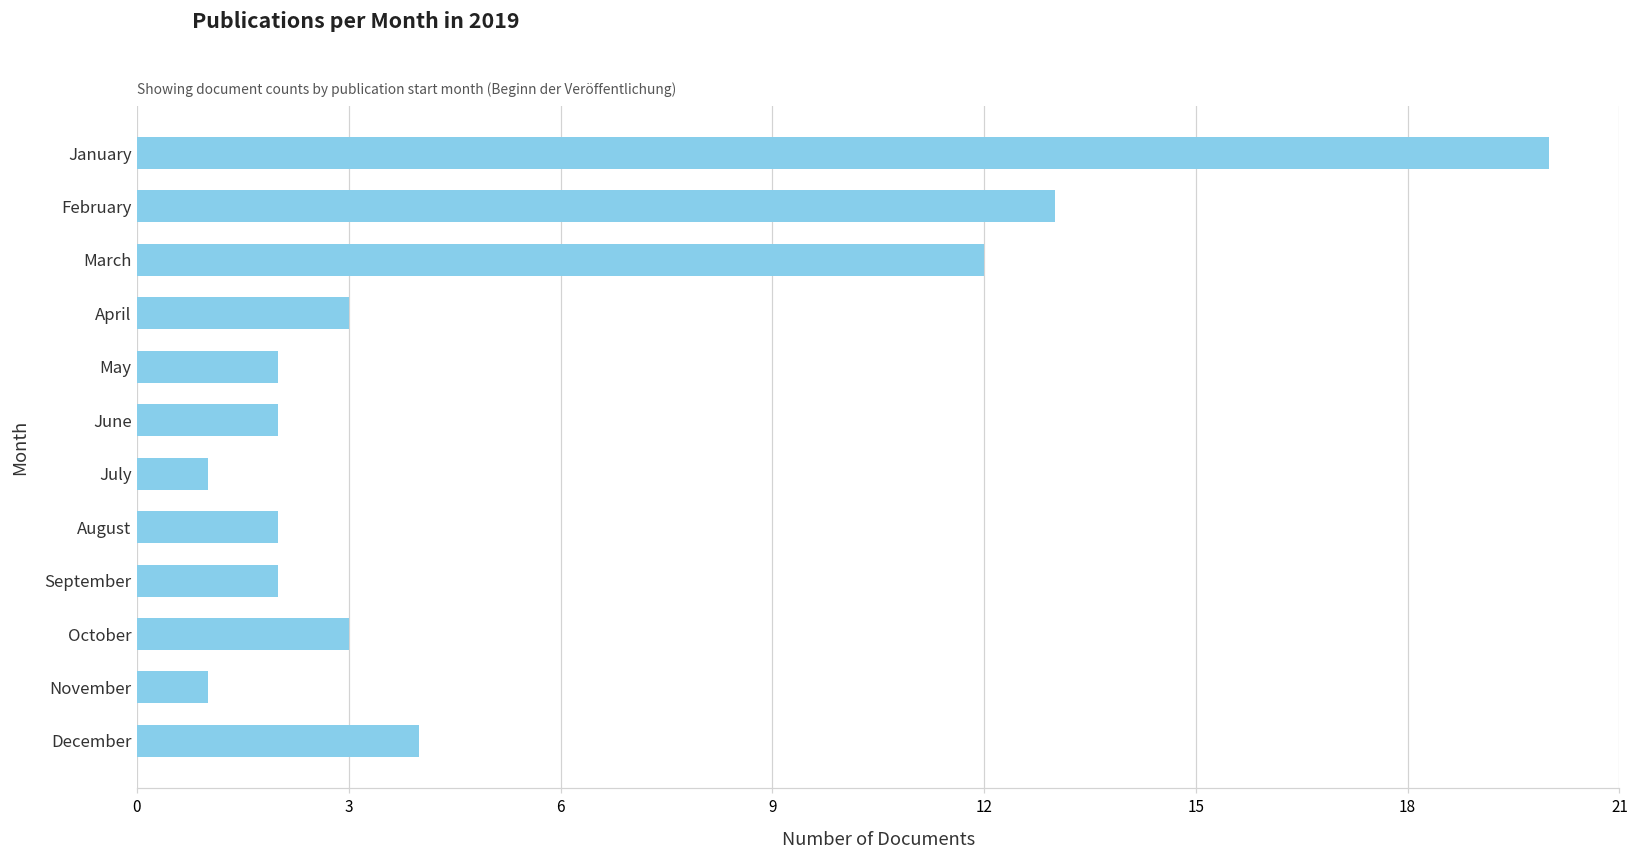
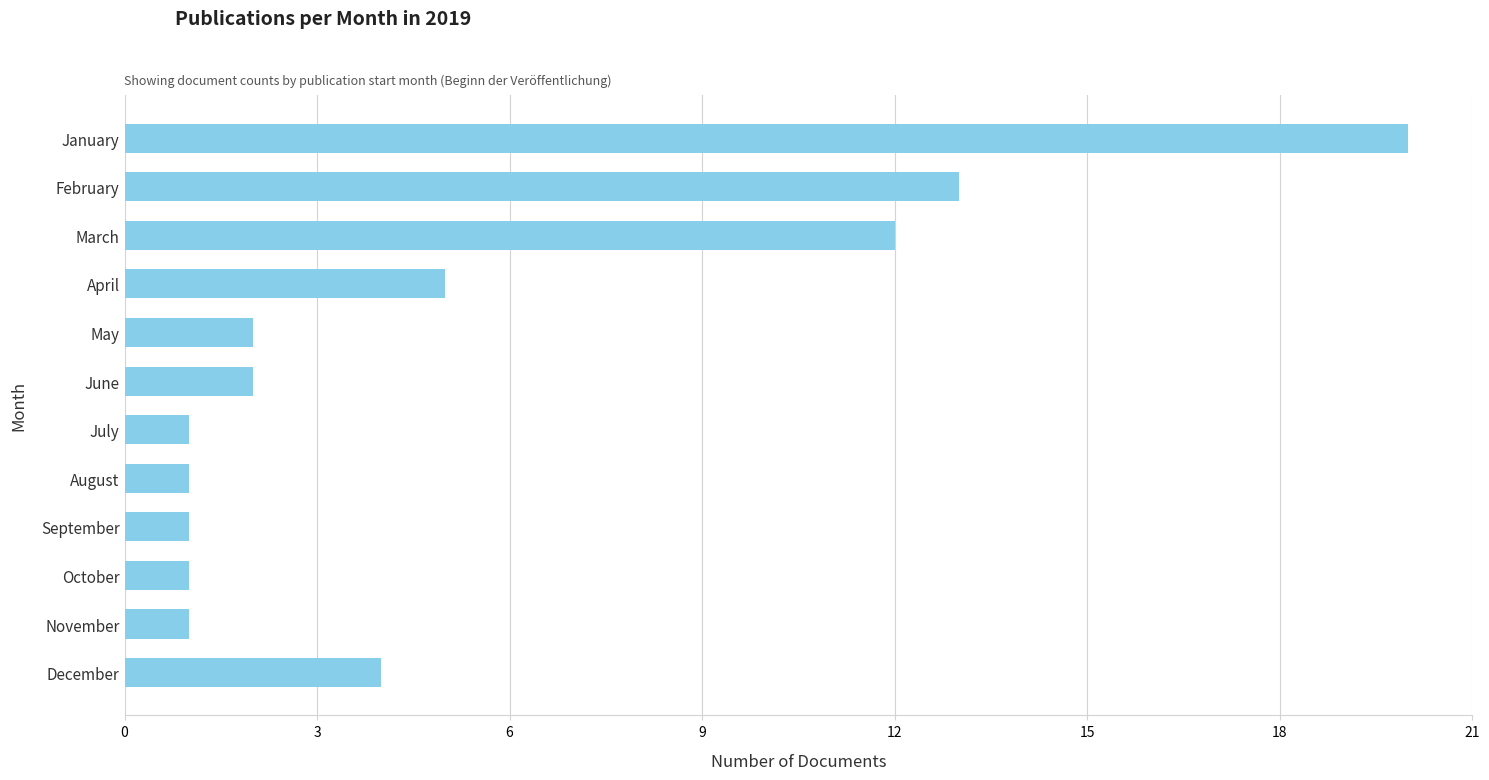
  {
    "January": 20,
    "February": 13,
    "March": 12,
-   "April": 3,
+   "April": 5,
    "May": 2,
    "June": 2,
    "July": 1,
-   "August": 2,
-   "September": 2,
-   "October": 3,
+   "August": 1,
+   "September": 1,
+   "October": 1,
    "November": 1,
    "December": 4
  }
